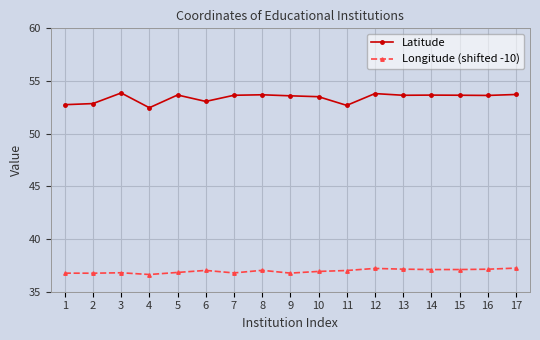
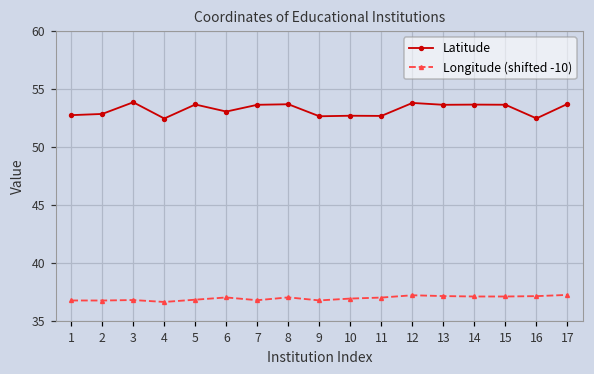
  {
    "Latitude": {
      "1": 52.8,
      "2": 52.9,
      "3": 53.9,
      "4": 52.5,
      "5": 53.7,
      "6": 53.1,
      "7": 53.6,
      "8": 53.7,
-     "9": 53.6,
-     "10": 53.5,
+     "9": 52.7,
+     "10": 52.7,
      "11": 52.7,
      "12": 53.8,
      "13": 53.6,
      "14": 53.7,
      "15": 53.7,
-     "16": 53.6,
+     "16": 52.5,
      "17": 53.7
    },
    "Longitude (shifted -10)": {
      "1": 36.8,
      "2": 36.8,
      "3": 36.8,
      "4": 36.6,
      "5": 36.8,
      "6": 37.0,
      "7": 36.8,
      "8": 37.0,
      "9": 36.8,
      "10": 36.9,
      "11": 37.0,
      "12": 37.2,
      "13": 37.1,
      "14": 37.1,
      "15": 37.1,
      "16": 37.1,
      "17": 37.2
    }
  }
